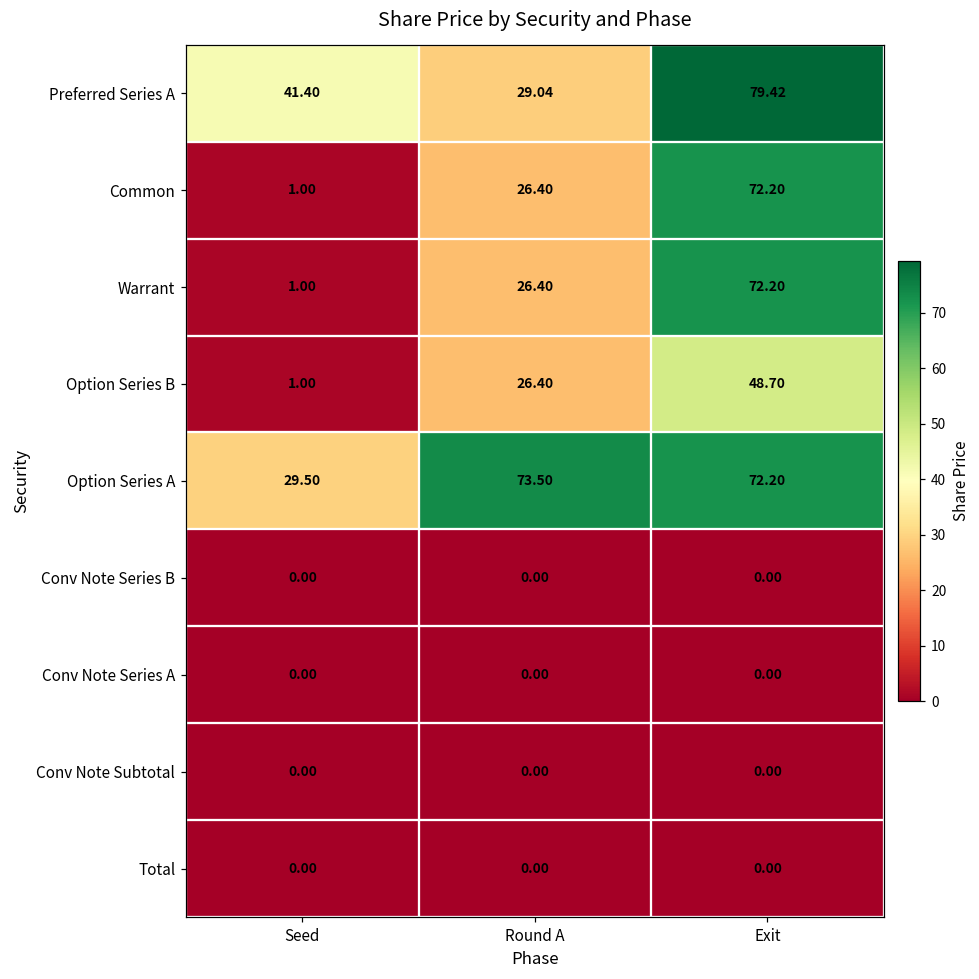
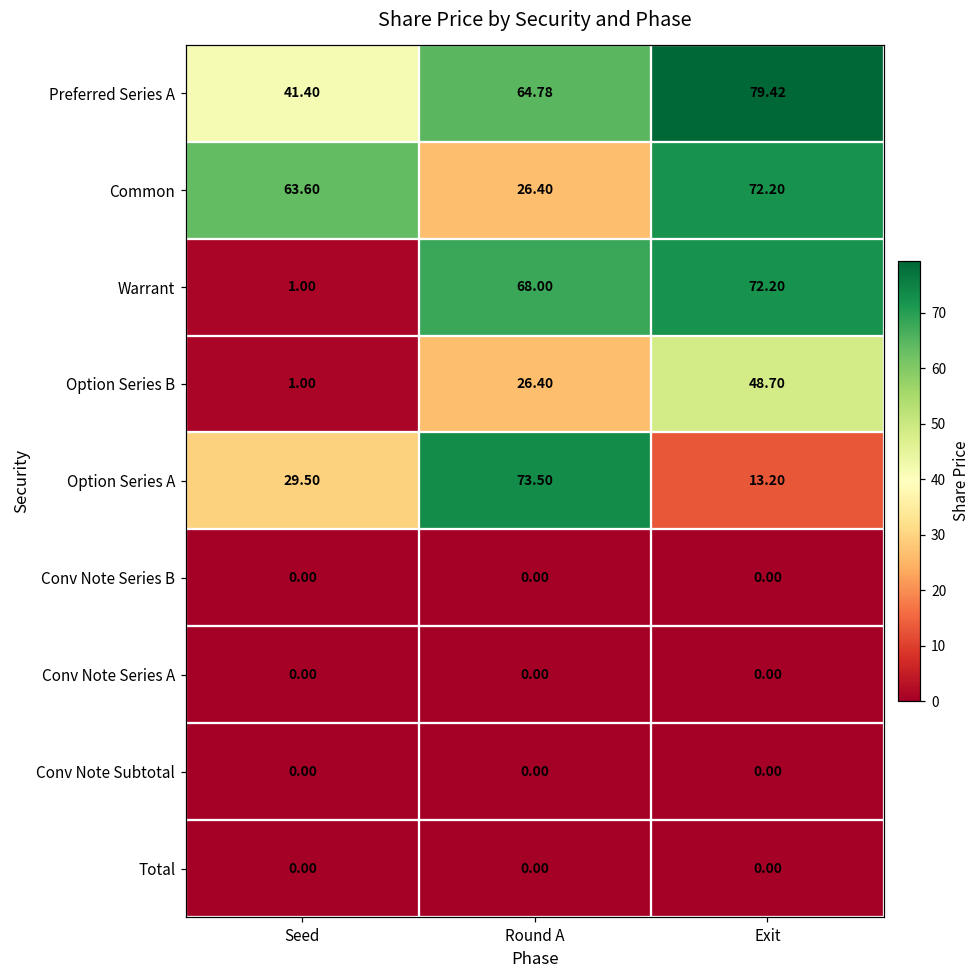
  {
    "Preferred Series A": {
      "Seed": 41.40,
-     "Round A": 29.04,
+     "Round A": 64.78,
      "Exit": 79.42
    },
    "Common": {
-     "Seed": 1.00,
+     "Seed": 63.60,
      "Round A": 26.40,
      "Exit": 72.20
    },
    "Warrant": {
      "Seed": 1.00,
-     "Round A": 26.40,
+     "Round A": 68.00,
      "Exit": 72.20
    },
    "Option Series B": {
      "Seed": 1.00,
      "Round A": 26.40,
      "Exit": 48.70
    },
    "Option Series A": {
      "Seed": 29.50,
      "Round A": 73.50,
-     "Exit": 72.20
+     "Exit": 13.20
    },
    "Conv Note Series B": {
      "Seed": 0.00,
      "Round A": 0.00,
      "Exit": 0.00
    },
    "Conv Note Series A": {
      "Seed": 0.00,
      "Round A": 0.00,
      "Exit": 0.00
    },
    "Conv Note Subtotal": {
      "Seed": 0.00,
      "Round A": 0.00,
      "Exit": 0.00
    },
    "Total": {
      "Seed": 0.00,
      "Round A": 0.00,
      "Exit": 0.00
    }
  }
